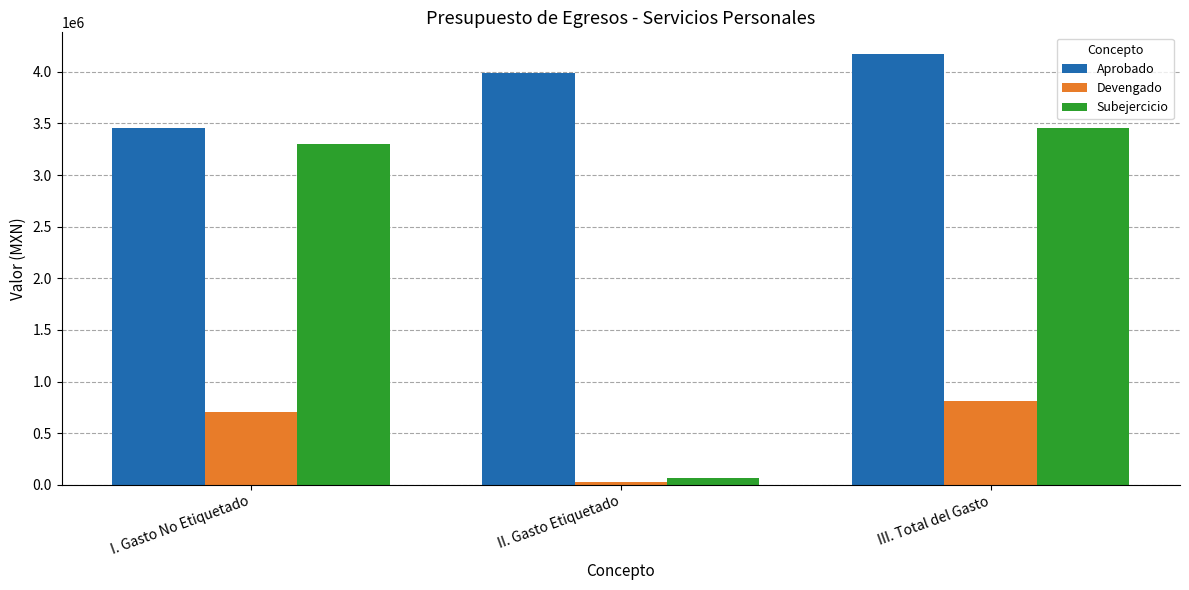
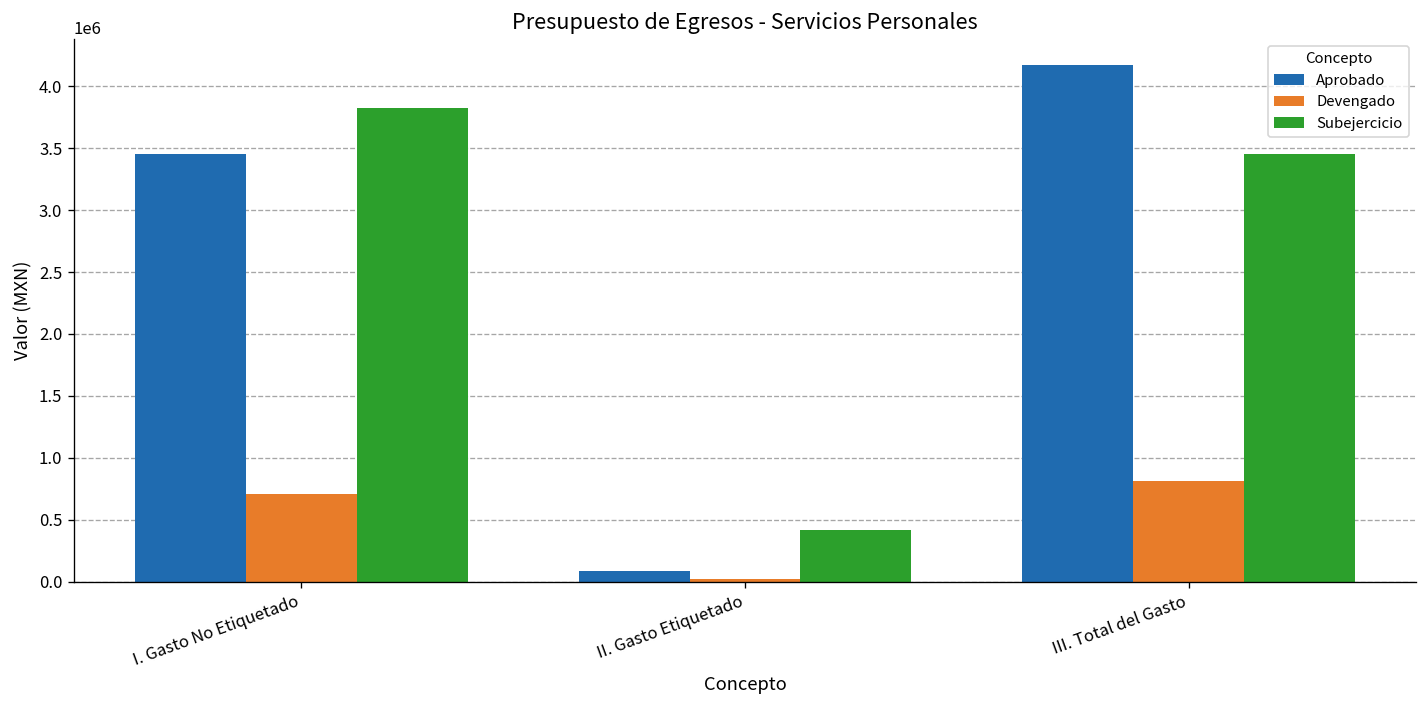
  {
    "Aprobado": {
      "I. Gasto No Etiquetado": 3460000,
-     "II. Gasto Etiquetado": 3990000,
+     "II. Gasto Etiquetado": 90000,
      "III. Total del Gasto": 4170000
    },
    "Devengado": {
      "I. Gasto No Etiquetado": 700000,
      "III. Total del Gasto": 810000
    },
    "Subejercicio": {
-     "I. Gasto No Etiquetado": 3300000,
-     "II. Gasto Etiquetado": 70000,
+     "I. Gasto No Etiquetado": 3830000,
+     "II. Gasto Etiquetado": 420000,
      "III. Total del Gasto": 3450000
    }
  }
